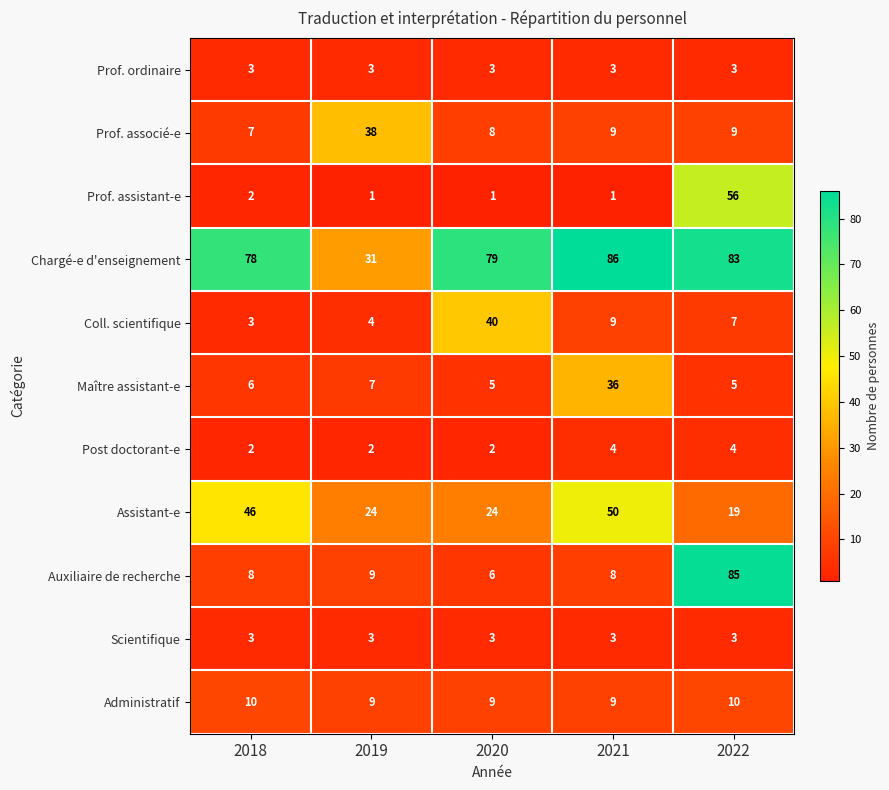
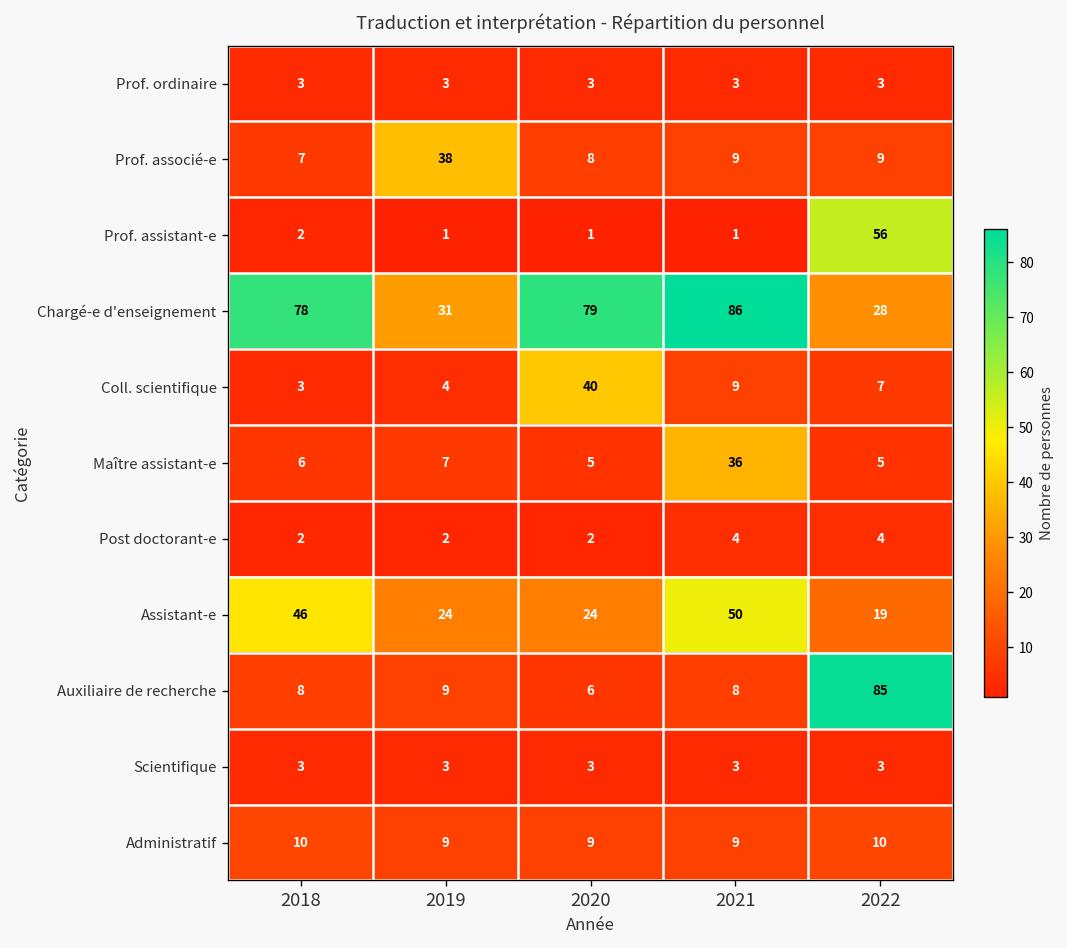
  {
    "Prof. ordinaire": {
      "2018": 3,
      "2019": 3,
      "2020": 3,
      "2021": 3,
      "2022": 3
    },
    "Prof. associé-e": {
      "2018": 7,
      "2019": 38,
      "2020": 8,
      "2021": 9,
      "2022": 9
    },
    "Prof. assistant-e": {
      "2018": 2,
      "2019": 1,
      "2020": 1,
      "2021": 1,
      "2022": 56
    },
    "Chargé-e d'enseignement": {
      "2018": 78,
      "2019": 31,
      "2020": 79,
      "2021": 86,
-     "2022": 83
+     "2022": 28
    },
    "Coll. scientifique": {
      "2018": 3,
      "2019": 4,
      "2020": 40,
      "2021": 9,
      "2022": 7
    },
    "Maître assistant-e": {
      "2018": 6,
      "2019": 7,
      "2020": 5,
      "2021": 36,
      "2022": 5
    },
    "Post doctorant-e": {
      "2018": 2,
      "2019": 2,
      "2020": 2,
      "2021": 4,
      "2022": 4
    },
    "Assistant-e": {
      "2018": 46,
      "2019": 24,
      "2020": 24,
      "2021": 50,
      "2022": 19
    },
    "Auxiliaire de recherche": {
      "2018": 8,
      "2019": 9,
      "2020": 6,
      "2021": 8,
      "2022": 85
    },
    "Scientifique": {
      "2018": 3,
      "2019": 3,
      "2020": 3,
      "2021": 3,
      "2022": 3
    },
    "Administratif": {
      "2018": 10,
      "2019": 9,
      "2020": 9,
      "2021": 9,
      "2022": 10
    }
  }
